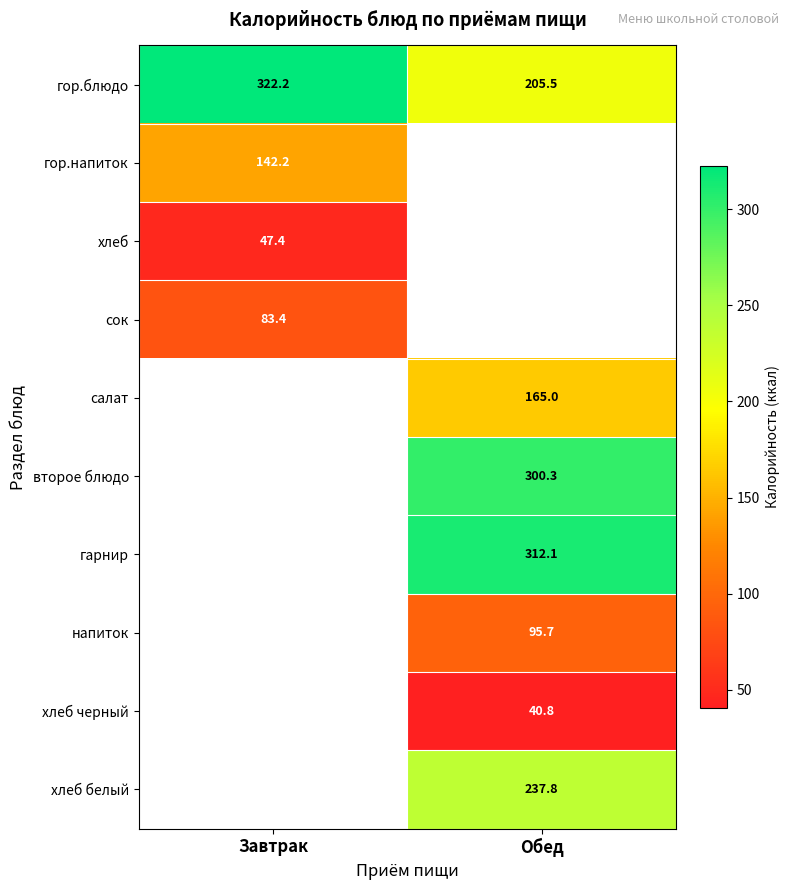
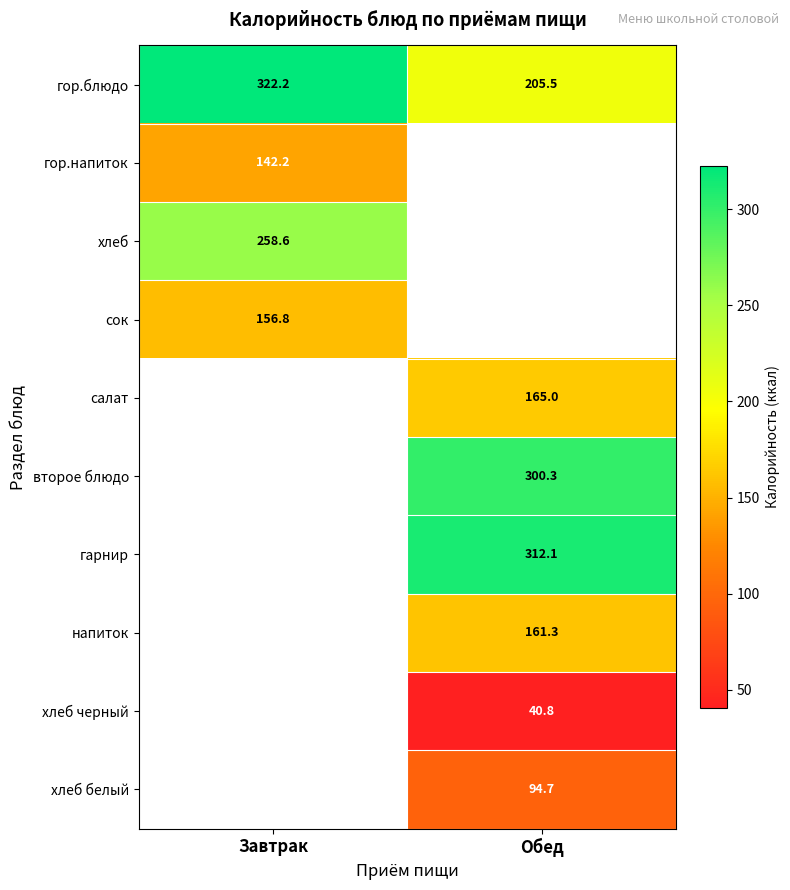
  {
    "гор.блюдо": {
      "Завтрак": 322.2,
      "Обед": 205.5
    },
    "гор.напиток": {
      "Завтрак": 142.2
    },
    "хлеб": {
-     "Завтрак": 47.4
+     "Завтрак": 258.6
    },
    "сок": {
-     "Завтрак": 83.4
+     "Завтрак": 156.8
    },
    "салат": {
      "Обед": 165.0
    },
    "второе блюдо": {
      "Обед": 300.3
    },
    "гарнир": {
      "Обед": 312.1
    },
    "напиток": {
-     "Обед": 95.7
+     "Обед": 161.3
    },
    "хлеб черный": {
      "Обед": 40.8
    },
    "хлеб белый": {
-     "Обед": 237.8
+     "Обед": 94.7
    }
  }
